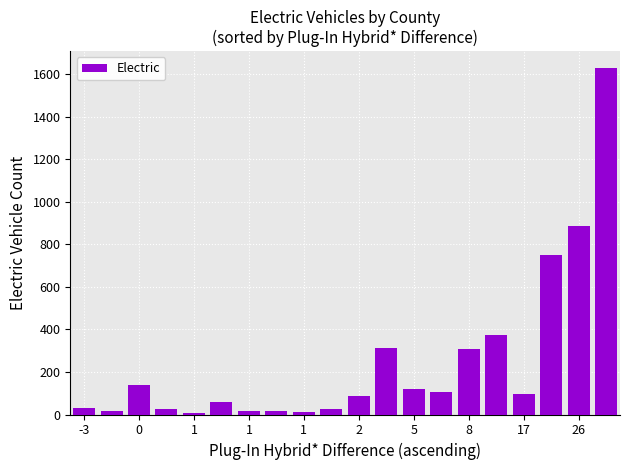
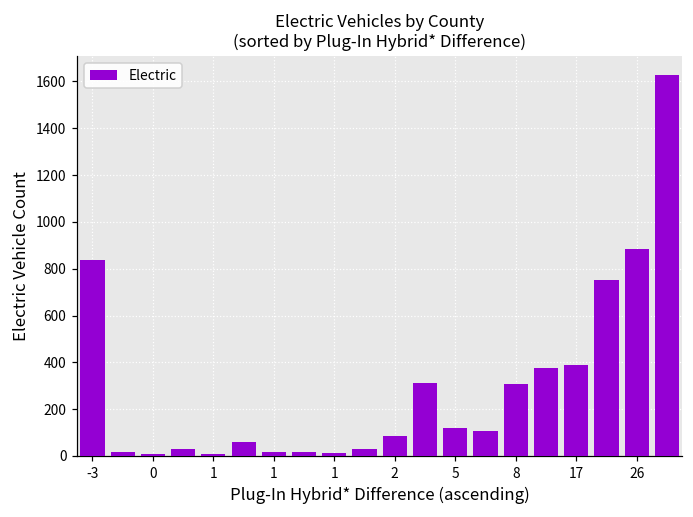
  {
-   "-3": 30,
-   "0": 140,
+   "-3": 840,
+   "0": 10,
    "2": 90,
    "5": 120,
    "8": 310,
-   "17": 100,
+   "17": 390,
    "26": 890
  }
